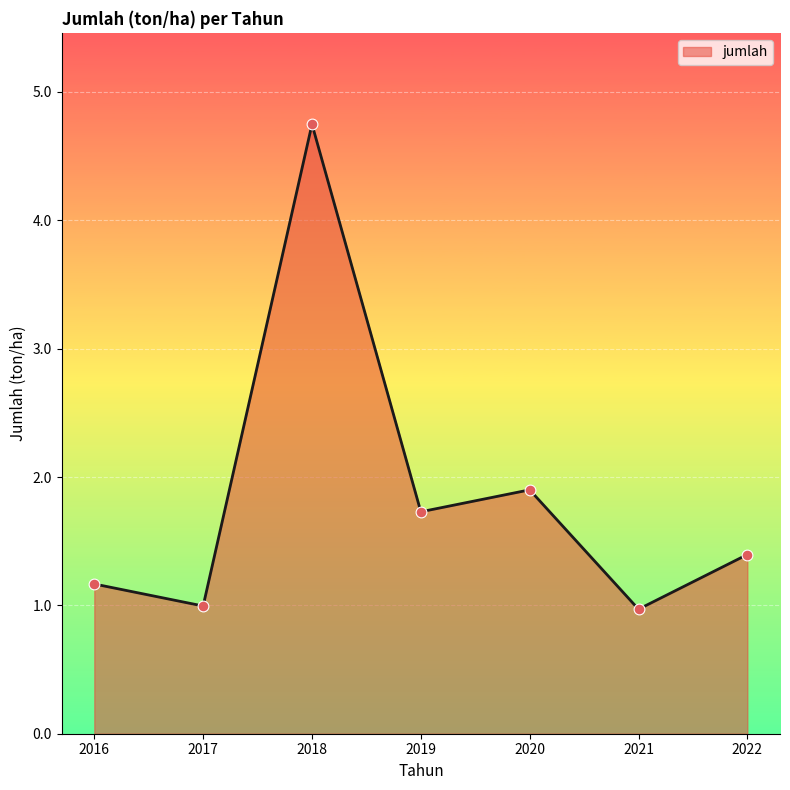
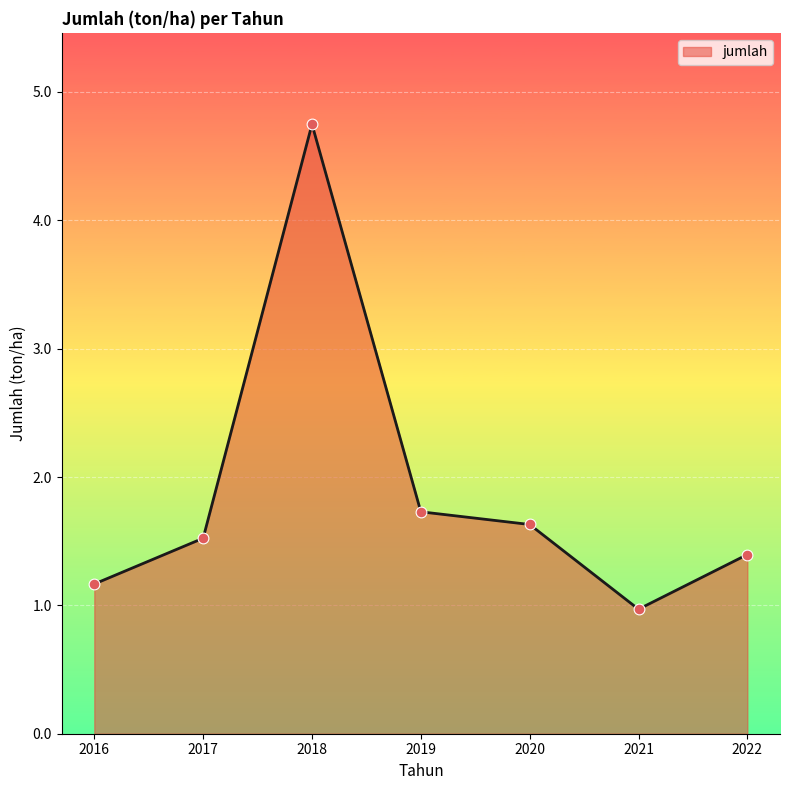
  {
    "2016": 1.17,
-   "2017": 1.00,
+   "2017": 1.52,
    "2018": 4.75,
    "2019": 1.73,
-   "2020": 1.90,
+   "2020": 1.63,
    "2021": 0.97,
    "2022": 1.40
  }
